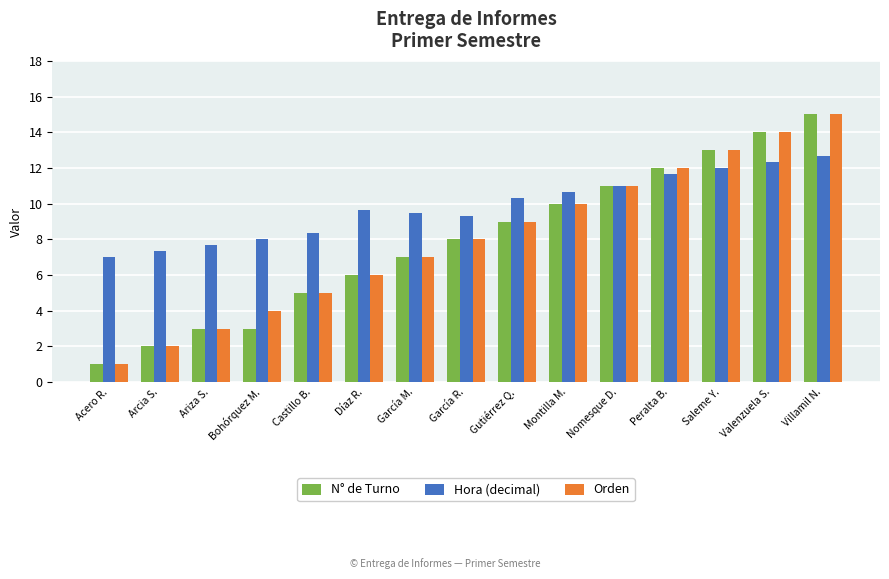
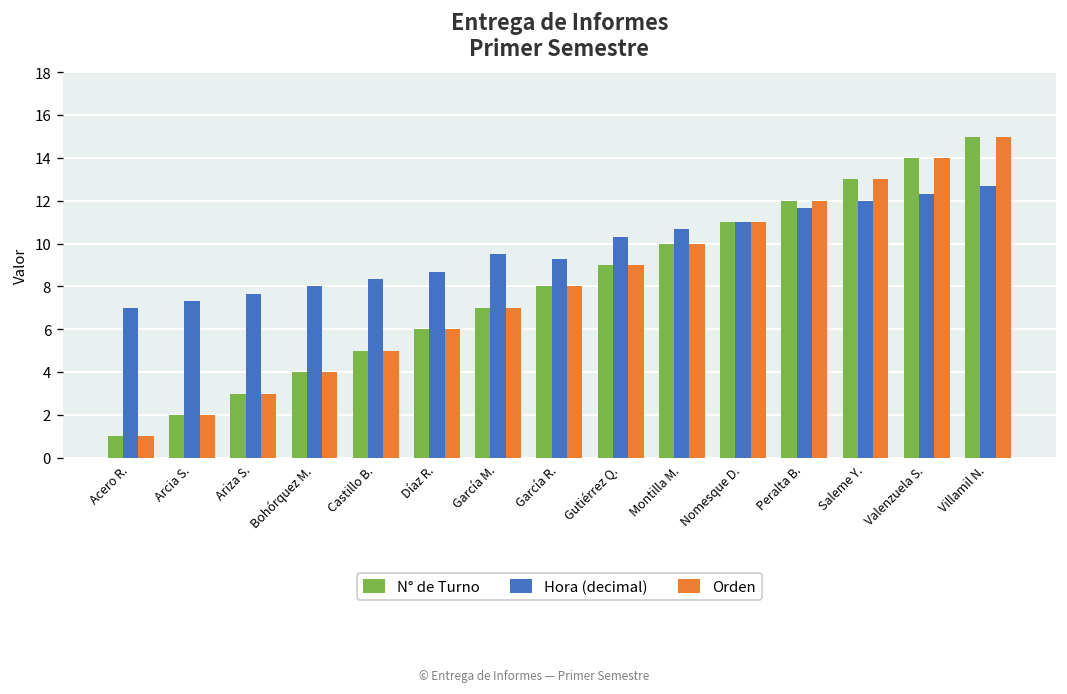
  {
    "N° de Turno": {
      "Acero R.": 1,
      "Arcia S.": 2,
      "Ariza S.": 3,
-     "Bohórquez M.": 3,
+     "Bohórquez M.": 4,
      "Castillo B.": 5,
      "Díaz R.": 6,
      "García M.": 7,
      "García R.": 8,
      "Gutiérrez Q.": 9,
      "Montilla M.": 10,
      "Nomesque D.": 11,
      "Peralta B.": 12,
      "Saleme Y.": 13,
      "Valenzuela S.": 14,
      "Villamil N.": 15
    },
    "Hora (decimal)": {
      "Acero R.": 7.0,
      "Arcia S.": 7.3,
      "Ariza S.": 7.7,
      "Bohórquez M.": 8.0,
      "Castillo B.": 8.3,
-     "Díaz R.": 9.6,
+     "Díaz R.": 8.7,
      "García M.": 9.5,
      "García R.": 9.3,
      "Gutiérrez Q.": 10.3,
      "Montilla M.": 10.7,
      "Nomesque D.": 11.0,
      "Peralta B.": 11.7,
      "Saleme Y.": 12.0,
      "Valenzuela S.": 12.3,
      "Villamil N.": 12.7
    },
    "Orden": {
      "Acero R.": 1.0,
      "Arcia S.": 2.0,
      "Ariza S.": 3.0,
      "Bohórquez M.": 4.0,
      "Castillo B.": 5.0,
      "Díaz R.": 6.0,
      "García M.": 7.0,
      "García R.": 8.0,
      "Gutiérrez Q.": 9.0,
      "Montilla M.": 10.0,
      "Nomesque D.": 11.0,
      "Peralta B.": 12.0,
      "Saleme Y.": 13.0,
      "Valenzuela S.": 14.0,
      "Villamil N.": 15.0
    }
  }
